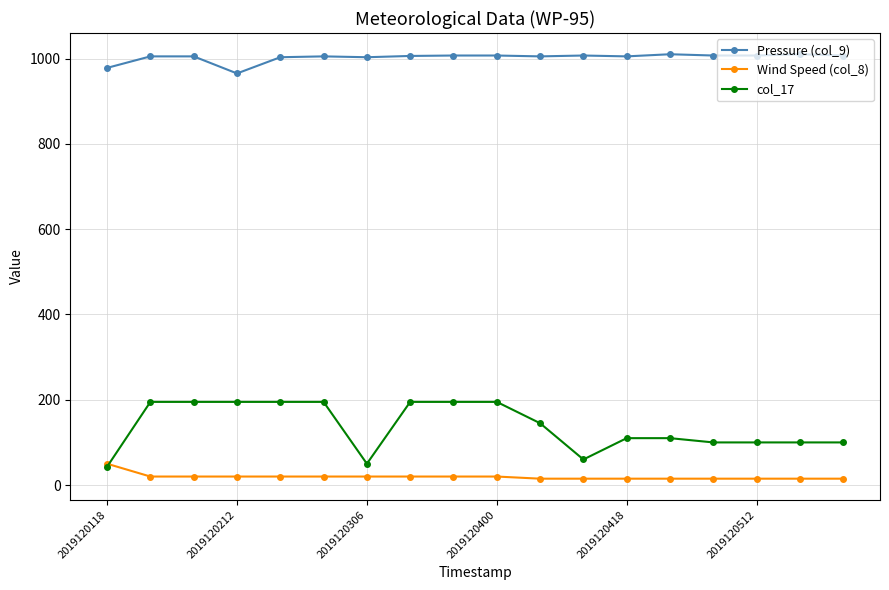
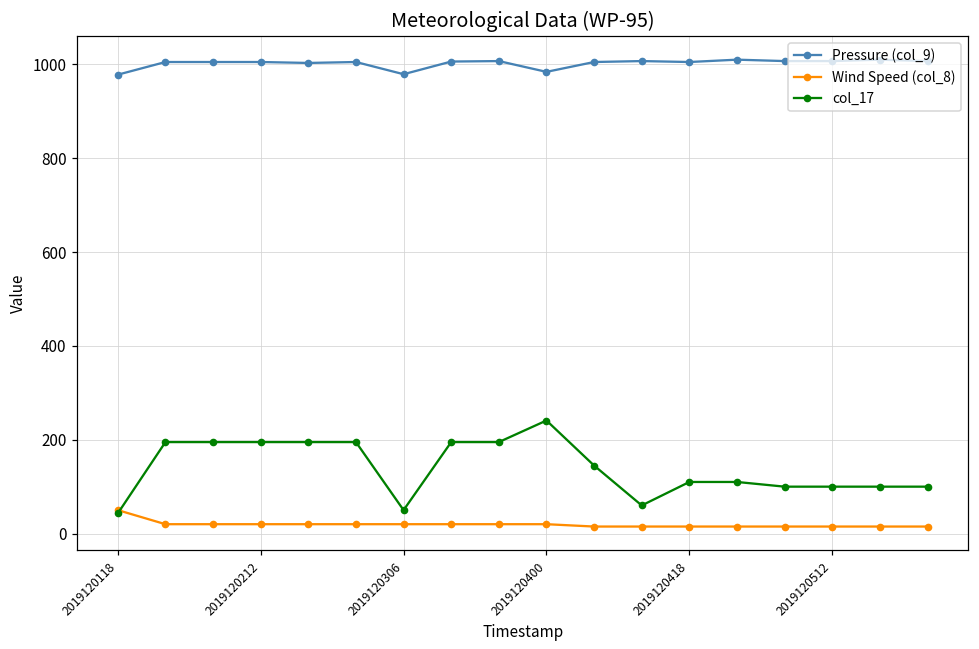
  {
    "Pressure (col_9)": {
      "2019120118": 980,
-     "2019120212": 970,
-     "2019120306": 1000,
-     "2019120400": 1010,
+     "2019120212": 1010,
+     "2019120306": 980,
+     "2019120400": 980,
      "2019120418": 1010
    },
    "Wind Speed (col_8)": {
      "2019120118": 50,
      "2019120212": 20,
      "2019120306": 20,
      "2019120400": 20,
      "2019120418": 20,
      "2019120512": 20
    },
    "col_17": {
      "2019120118": 40,
      "2019120212": 200,
      "2019120306": 50,
-     "2019120400": 200,
+     "2019120400": 240,
      "2019120418": 110,
      "2019120512": 100
    }
  }
